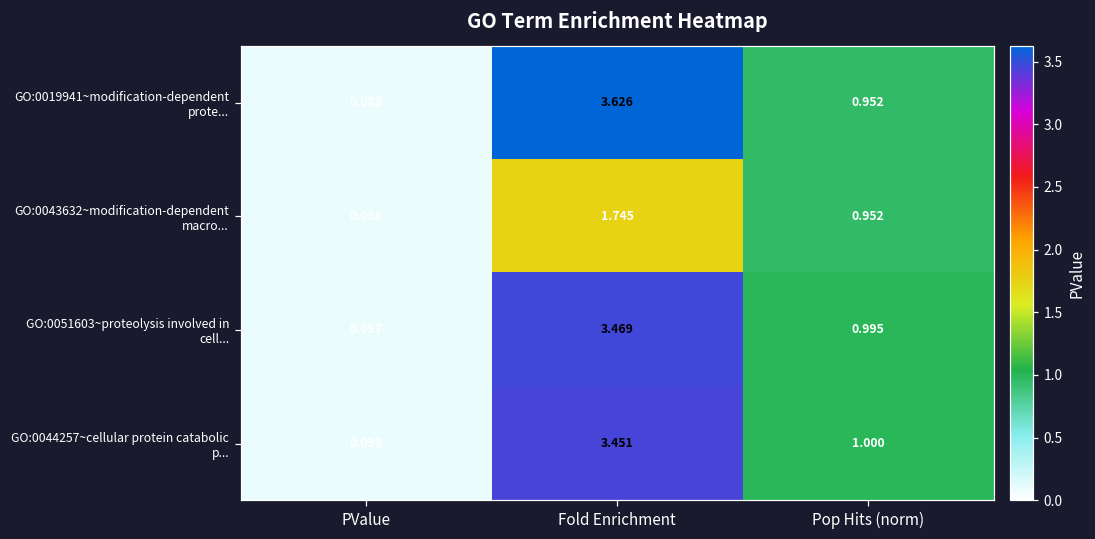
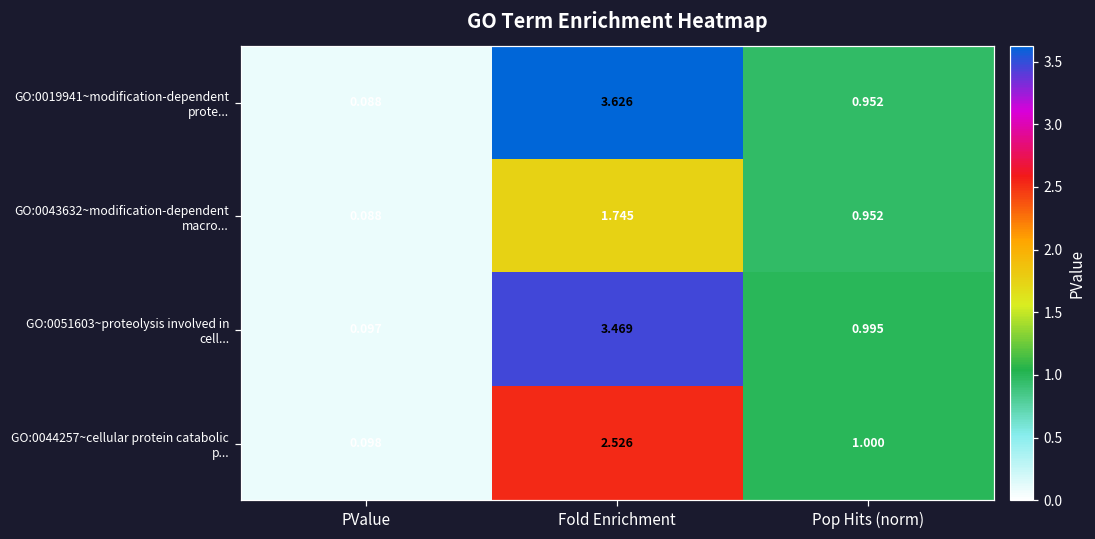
  {
    "GO:0019941~modification-dependent prote...": {
      "Fold Enrichment": 3.626,
      "Pop Hits (norm)": 0.952
    },
    "GO:0043632~modification-dependent macro...": {
      "Fold Enrichment": 1.745,
      "Pop Hits (norm)": 0.952
    },
    "GO:0051603~proteolysis involved in cell...": {
      "Fold Enrichment": 3.469,
      "Pop Hits (norm)": 0.995
    },
    "GO:0044257~cellular protein catabolic p...": {
-     "Fold Enrichment": 3.451,
+     "Fold Enrichment": 2.526,
      "Pop Hits (norm)": 1.000
    }
  }
